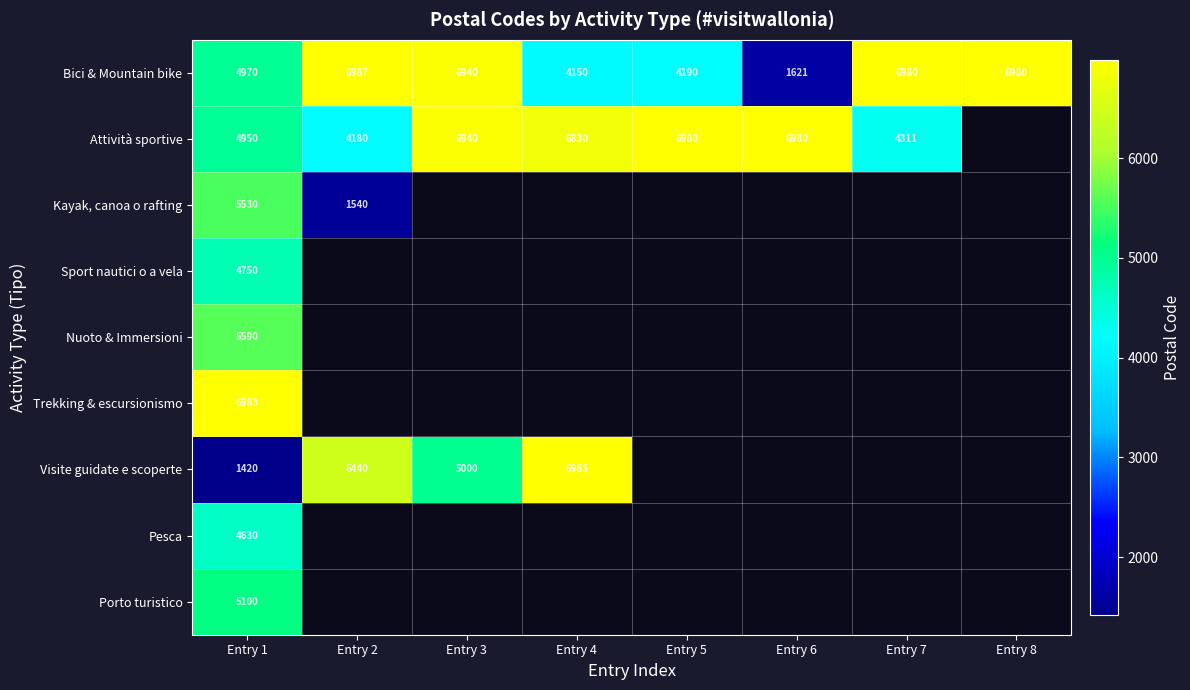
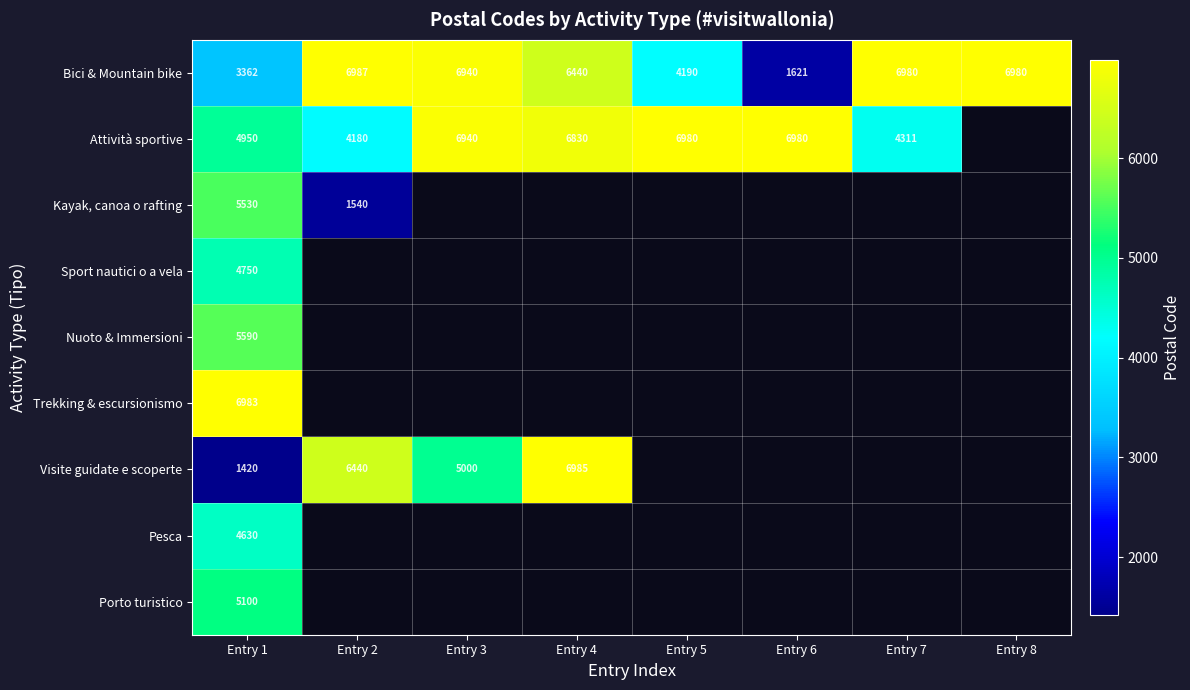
  {
    "Bici & Mountain bike": {
-     "Entry 1": 4970,
+     "Entry 1": 3362,
      "Entry 2": 6987,
      "Entry 3": 6940,
-     "Entry 4": 4150,
+     "Entry 4": 6440,
      "Entry 5": 4190,
      "Entry 6": 1621,
      "Entry 7": 6980,
      "Entry 8": 6980
    },
    "Attività sportive": {
      "Entry 1": 4950,
      "Entry 2": 4180,
      "Entry 3": 6940,
      "Entry 4": 6830,
      "Entry 5": 6980,
      "Entry 6": 6980,
      "Entry 7": 4311
    },
    "Kayak, canoa o rafting": {
      "Entry 1": 5530,
      "Entry 2": 1540
    },
    "Sport nautici o a vela": {
      "Entry 1": 4750
    },
    "Nuoto & Immersioni": {
      "Entry 1": 5590
    },
    "Trekking & escursionismo": {
      "Entry 1": 6983
    },
    "Visite guidate e scoperte": {
      "Entry 1": 1420,
      "Entry 2": 6440,
      "Entry 3": 5000,
      "Entry 4": 6985
    },
    "Pesca": {
      "Entry 1": 4630
    },
    "Porto turistico": {
      "Entry 1": 5100
    }
  }
